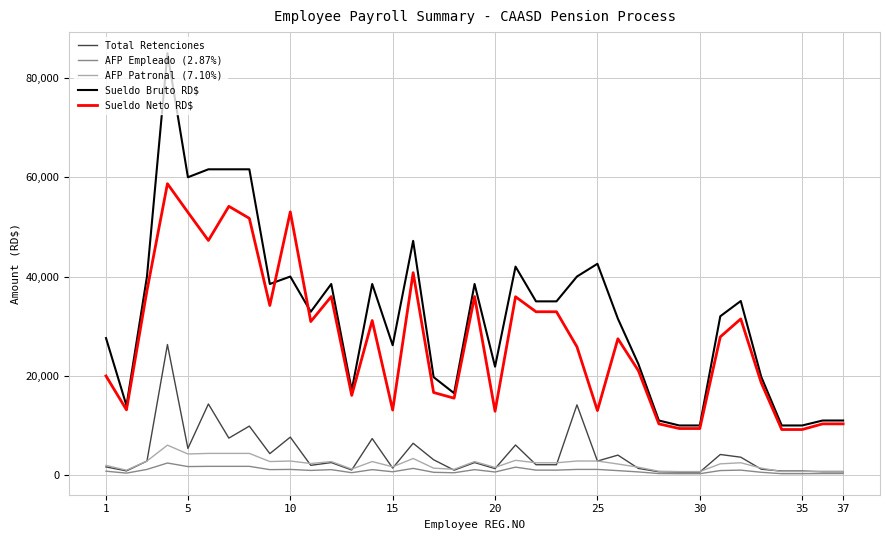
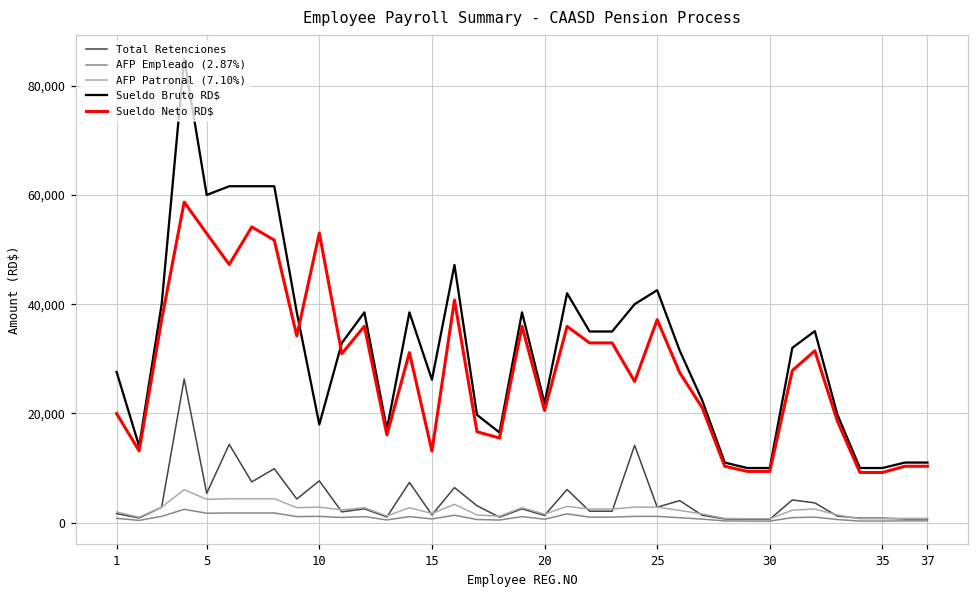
  {
    "Total Retenciones": {
      "5": "5,000",
      "10": "8,000"
    },
    "Sueldo Bruto RD$": {
      "1": "28,000",
      "5": "60,000",
-     "10": "40,000",
+     "10": "18,000",
      "15": "26,000",
      "20": "22,000",
      "25": "43,000",
      "30": "10,000",
      "35": "10,000",
      "37": "11,000"
    },
    "Sueldo Neto RD$": {
      "1": "20,000",
      "5": "53,000",
      "10": "53,000",
      "15": "13,000",
-     "20": "13,000",
-     "25": "13,000",
+     "20": "21,000",
+     "25": "37,000",
      "30": "9,000",
      "35": "9,000",
      "37": "10,000"
    }
  }
